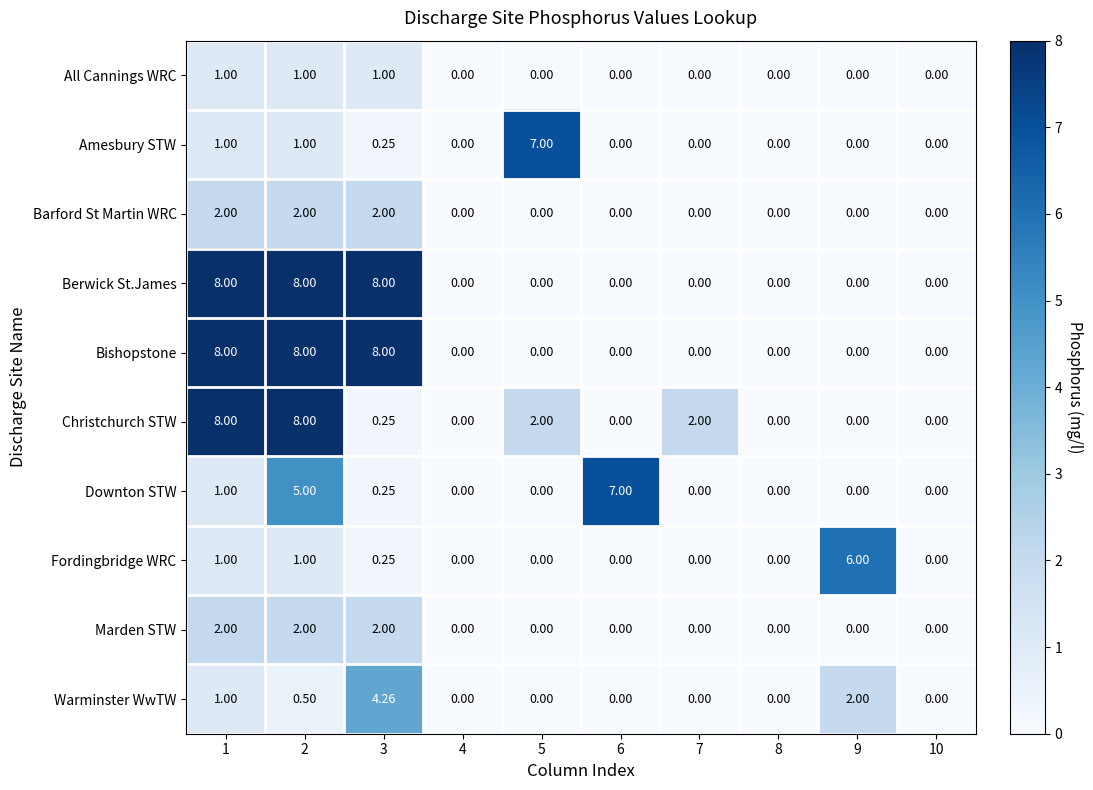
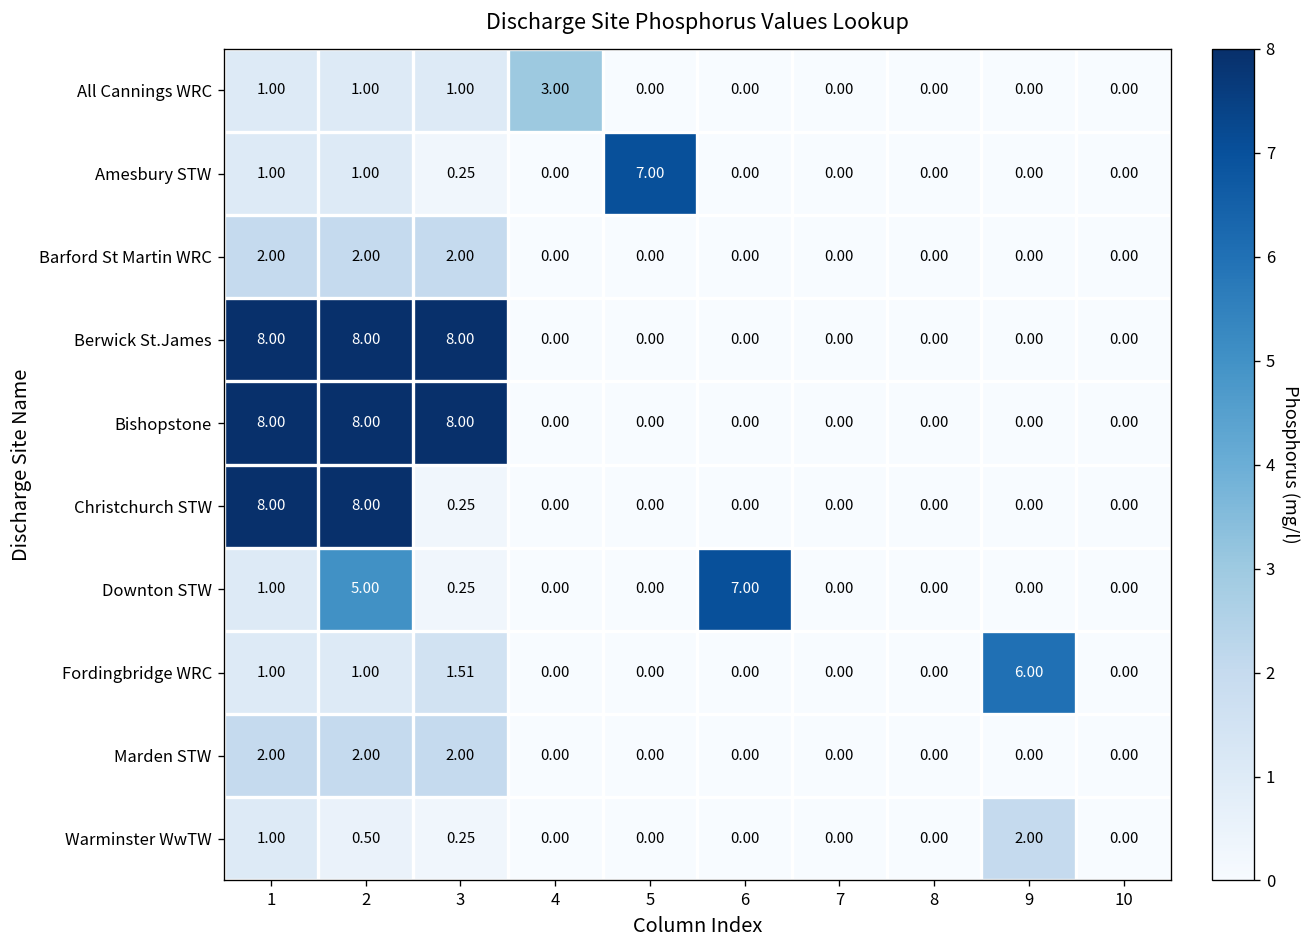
  {
    "All Cannings WRC": {
      "1": 1.00,
      "2": 1.00,
      "3": 1.00,
-     "4": 0.00,
+     "4": 3.00,
      "5": 0.00,
      "6": 0.00,
      "7": 0.00,
      "8": 0.00,
      "9": 0.00,
      "10": 0.00
    },
    "Amesbury STW": {
      "1": 1.00,
      "2": 1.00,
      "3": 0.25,
      "4": 0.00,
      "5": 7.00,
      "6": 0.00,
      "7": 0.00,
      "8": 0.00,
      "9": 0.00,
      "10": 0.00
    },
    "Barford St Martin WRC": {
      "1": 2.00,
      "2": 2.00,
      "3": 2.00,
      "4": 0.00,
      "5": 0.00,
      "6": 0.00,
      "7": 0.00,
      "8": 0.00,
      "9": 0.00,
      "10": 0.00
    },
    "Berwick St.James": {
      "1": 8.00,
      "2": 8.00,
      "3": 8.00,
      "4": 0.00,
      "5": 0.00,
      "6": 0.00,
      "7": 0.00,
      "8": 0.00,
      "9": 0.00,
      "10": 0.00
    },
    "Bishopstone": {
      "1": 8.00,
      "2": 8.00,
      "3": 8.00,
      "4": 0.00,
      "5": 0.00,
      "6": 0.00,
      "7": 0.00,
      "8": 0.00,
      "9": 0.00,
      "10": 0.00
    },
    "Christchurch STW": {
      "1": 8.00,
      "2": 8.00,
      "3": 0.25,
      "4": 0.00,
-     "5": 2.00,
+     "5": 0.00,
      "6": 0.00,
-     "7": 2.00,
+     "7": 0.00,
      "8": 0.00,
      "9": 0.00,
      "10": 0.00
    },
    "Downton STW": {
      "1": 1.00,
      "2": 5.00,
      "3": 0.25,
      "4": 0.00,
      "5": 0.00,
      "6": 7.00,
      "7": 0.00,
      "8": 0.00,
      "9": 0.00,
      "10": 0.00
    },
    "Fordingbridge WRC": {
      "1": 1.00,
      "2": 1.00,
-     "3": 0.25,
+     "3": 1.51,
      "4": 0.00,
      "5": 0.00,
      "6": 0.00,
      "7": 0.00,
      "8": 0.00,
      "9": 6.00,
      "10": 0.00
    },
    "Marden STW": {
      "1": 2.00,
      "2": 2.00,
      "3": 2.00,
      "4": 0.00,
      "5": 0.00,
      "6": 0.00,
      "7": 0.00,
      "8": 0.00,
      "9": 0.00,
      "10": 0.00
    },
    "Warminster WwTW": {
      "1": 1.00,
      "2": 0.50,
-     "3": 4.26,
+     "3": 0.25,
      "4": 0.00,
      "5": 0.00,
      "6": 0.00,
      "7": 0.00,
      "8": 0.00,
      "9": 2.00,
      "10": 0.00
    }
  }
